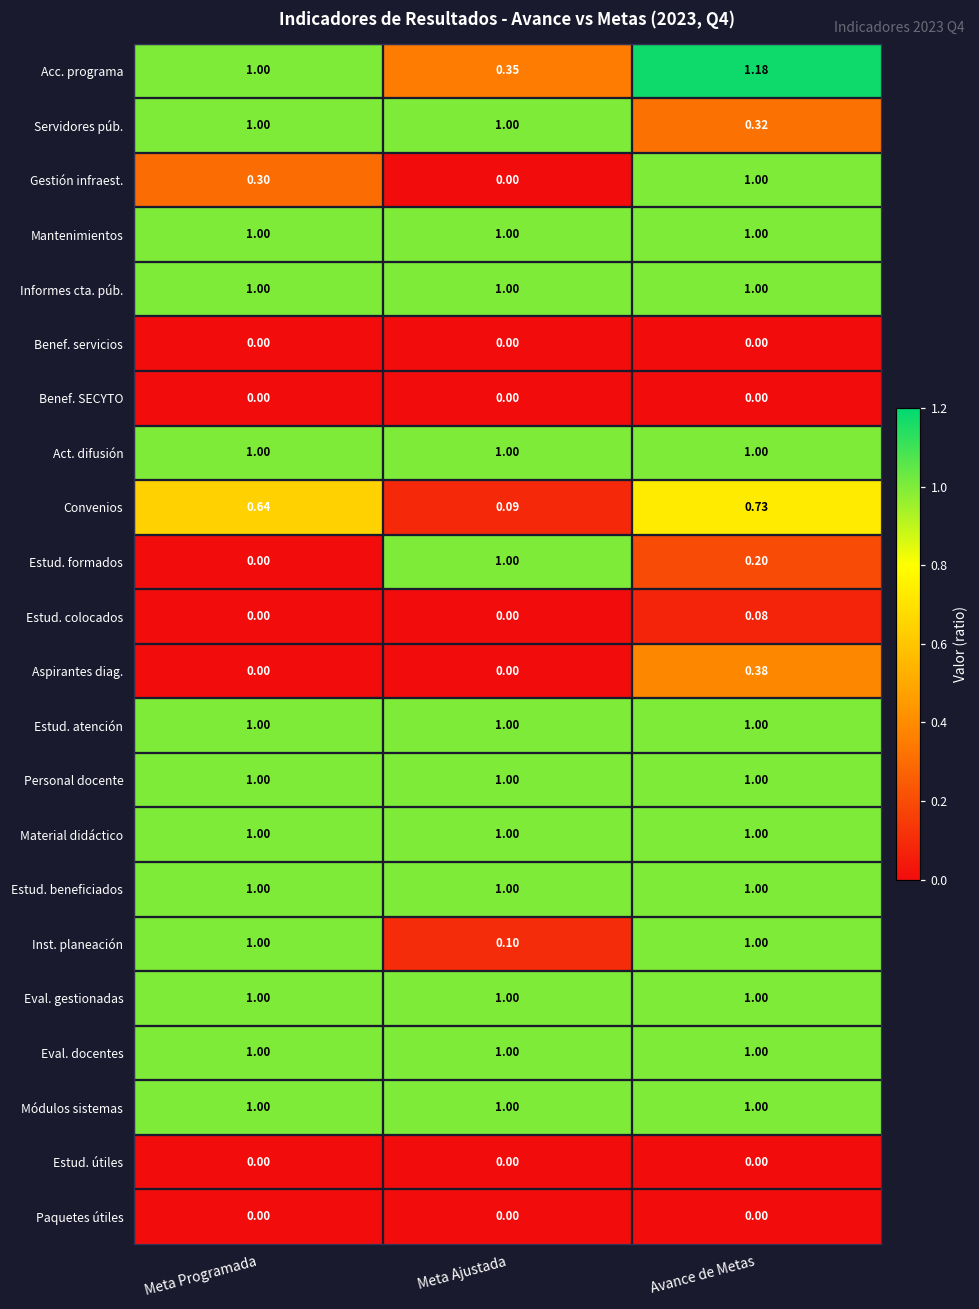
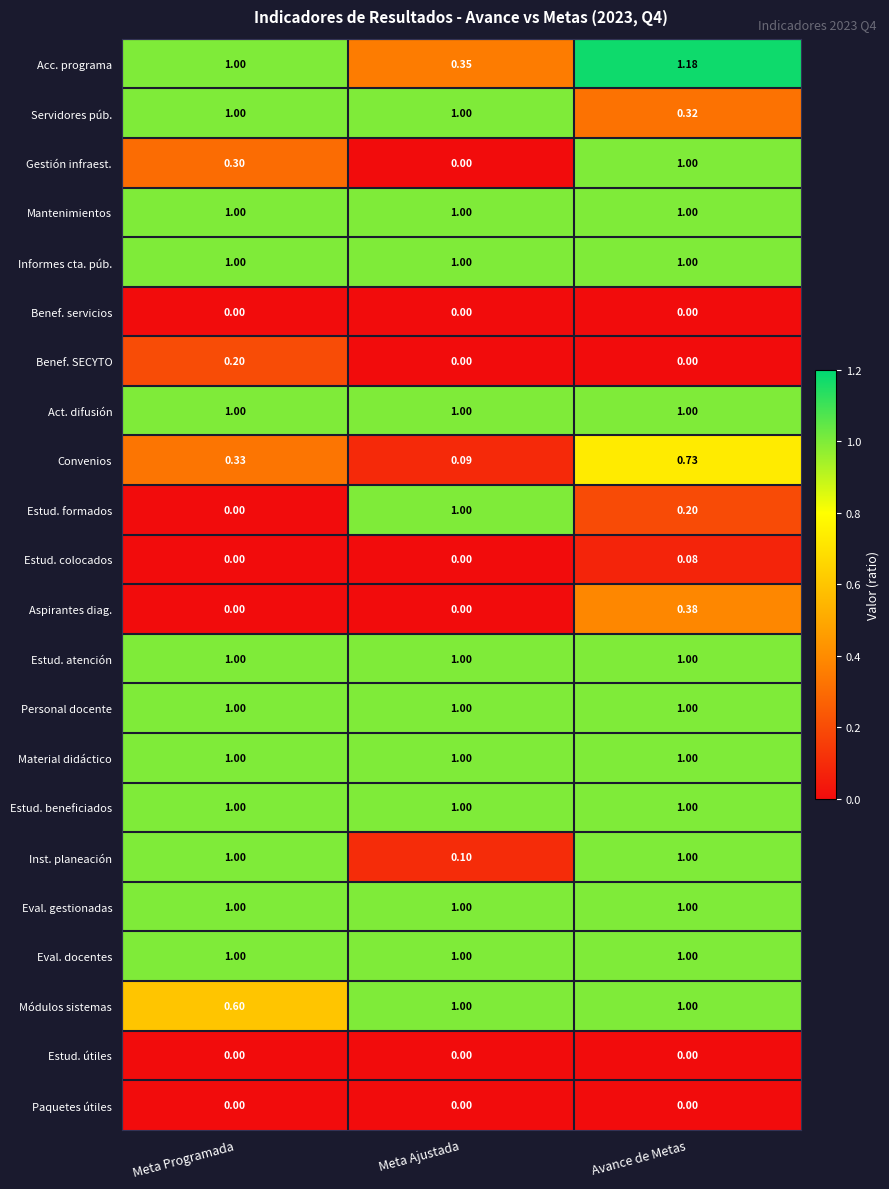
  {
    "Acc. programa": {
      "Meta Programada": 1.00,
      "Meta Ajustada": 0.35,
      "Avance de Metas": 1.18
    },
    "Servidores púb.": {
      "Meta Programada": 1.00,
      "Meta Ajustada": 1.00,
      "Avance de Metas": 0.32
    },
    "Gestión infraest.": {
      "Meta Programada": 0.30,
      "Meta Ajustada": 0.00,
      "Avance de Metas": 1.00
    },
    "Mantenimientos": {
      "Meta Programada": 1.00,
      "Meta Ajustada": 1.00,
      "Avance de Metas": 1.00
    },
    "Informes cta. púb.": {
      "Meta Programada": 1.00,
      "Meta Ajustada": 1.00,
      "Avance de Metas": 1.00
    },
    "Benef. servicios": {
      "Meta Programada": 0.00,
      "Meta Ajustada": 0.00,
      "Avance de Metas": 0.00
    },
    "Benef. SECYTO": {
-     "Meta Programada": 0.00,
+     "Meta Programada": 0.20,
      "Meta Ajustada": 0.00,
      "Avance de Metas": 0.00
    },
    "Act. difusión": {
      "Meta Programada": 1.00,
      "Meta Ajustada": 1.00,
      "Avance de Metas": 1.00
    },
    "Convenios": {
-     "Meta Programada": 0.64,
+     "Meta Programada": 0.33,
      "Meta Ajustada": 0.09,
      "Avance de Metas": 0.73
    },
    "Estud. formados": {
      "Meta Programada": 0.00,
      "Meta Ajustada": 1.00,
      "Avance de Metas": 0.20
    },
    "Estud. colocados": {
      "Meta Programada": 0.00,
      "Meta Ajustada": 0.00,
      "Avance de Metas": 0.08
    },
    "Aspirantes diag.": {
      "Meta Programada": 0.00,
      "Meta Ajustada": 0.00,
      "Avance de Metas": 0.38
    },
    "Estud. atención": {
      "Meta Programada": 1.00,
      "Meta Ajustada": 1.00,
      "Avance de Metas": 1.00
    },
    "Personal docente": {
      "Meta Programada": 1.00,
      "Meta Ajustada": 1.00,
      "Avance de Metas": 1.00
    },
    "Material didáctico": {
      "Meta Programada": 1.00,
      "Meta Ajustada": 1.00,
      "Avance de Metas": 1.00
    },
    "Estud. beneficiados": {
      "Meta Programada": 1.00,
      "Meta Ajustada": 1.00,
      "Avance de Metas": 1.00
    },
    "Inst. planeación": {
      "Meta Programada": 1.00,
      "Meta Ajustada": 0.10,
      "Avance de Metas": 1.00
    },
    "Eval. gestionadas": {
      "Meta Programada": 1.00,
      "Meta Ajustada": 1.00,
      "Avance de Metas": 1.00
    },
    "Eval. docentes": {
      "Meta Programada": 1.00,
      "Meta Ajustada": 1.00,
      "Avance de Metas": 1.00
    },
    "Módulos sistemas": {
-     "Meta Programada": 1.00,
+     "Meta Programada": 0.60,
      "Meta Ajustada": 1.00,
      "Avance de Metas": 1.00
    },
    "Estud. útiles": {
      "Meta Programada": 0.00,
      "Meta Ajustada": 0.00,
      "Avance de Metas": 0.00
    },
    "Paquetes útiles": {
      "Meta Programada": 0.00,
      "Meta Ajustada": 0.00,
      "Avance de Metas": 0.00
    }
  }
